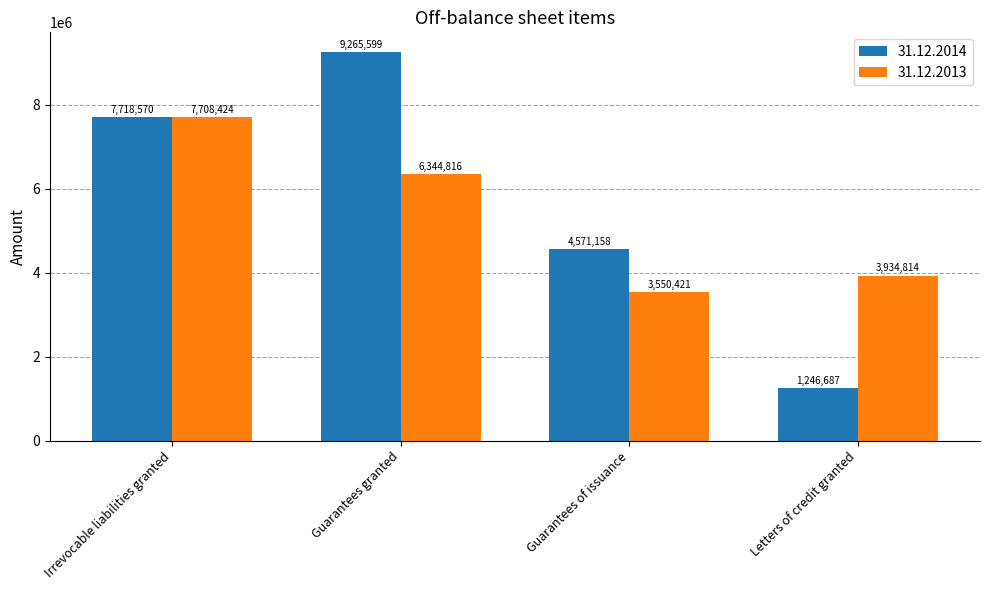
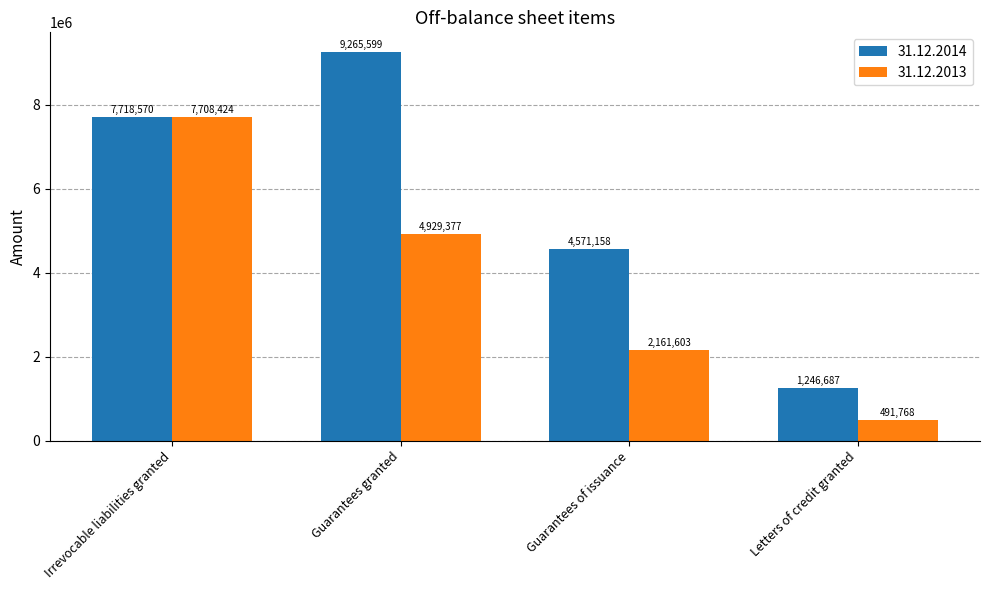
  {
    "31.12.2014": {
      "Irrevocable liabilities granted": "7,718,570",
      "Guarantees granted": "9,265,599",
      "Guarantees of issuance": "4,571,158",
      "Letters of credit granted": "1,246,687"
    },
    "31.12.2013": {
      "Irrevocable liabilities granted": "7,708,424",
-     "Guarantees granted": "6,344,816",
-     "Guarantees of issuance": "3,550,421",
-     "Letters of credit granted": "3,934,814"
+     "Guarantees granted": "4,929,377",
+     "Guarantees of issuance": "2,161,603",
+     "Letters of credit granted": "491,768"
    }
  }
